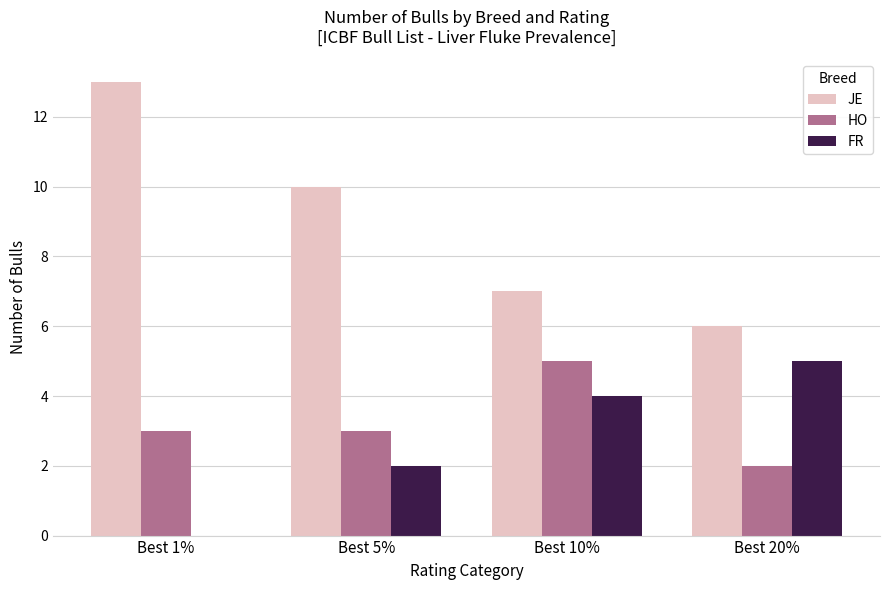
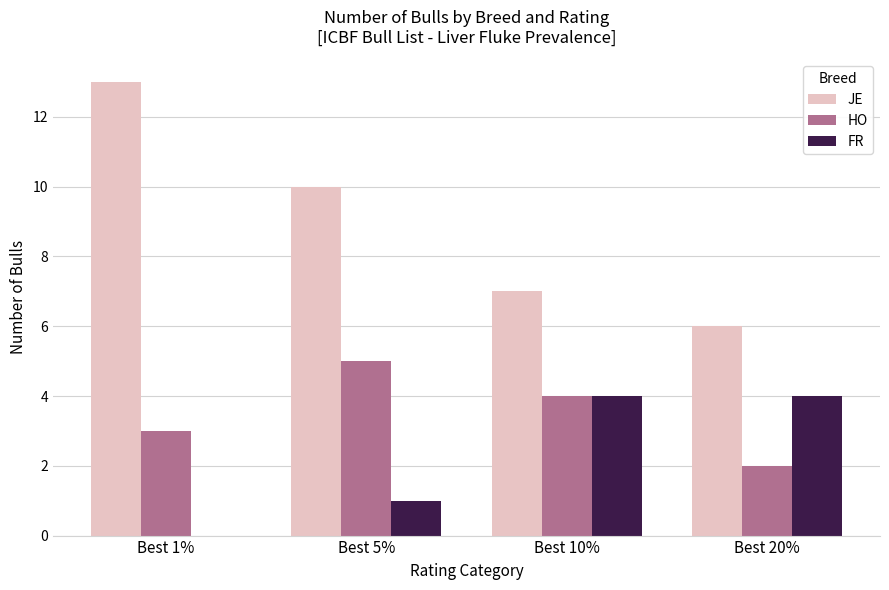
  {
    "JE": {
      "Best 1%": 13,
      "Best 5%": 10,
      "Best 10%": 7,
      "Best 20%": 6
    },
    "HO": {
      "Best 1%": 3,
-     "Best 5%": 3,
-     "Best 10%": 5,
+     "Best 5%": 5,
+     "Best 10%": 4,
      "Best 20%": 2
    },
    "FR": {
      "Best 1%": 0,
-     "Best 5%": 2,
+     "Best 5%": 1,
      "Best 10%": 4,
-     "Best 20%": 5
+     "Best 20%": 4
    }
  }
